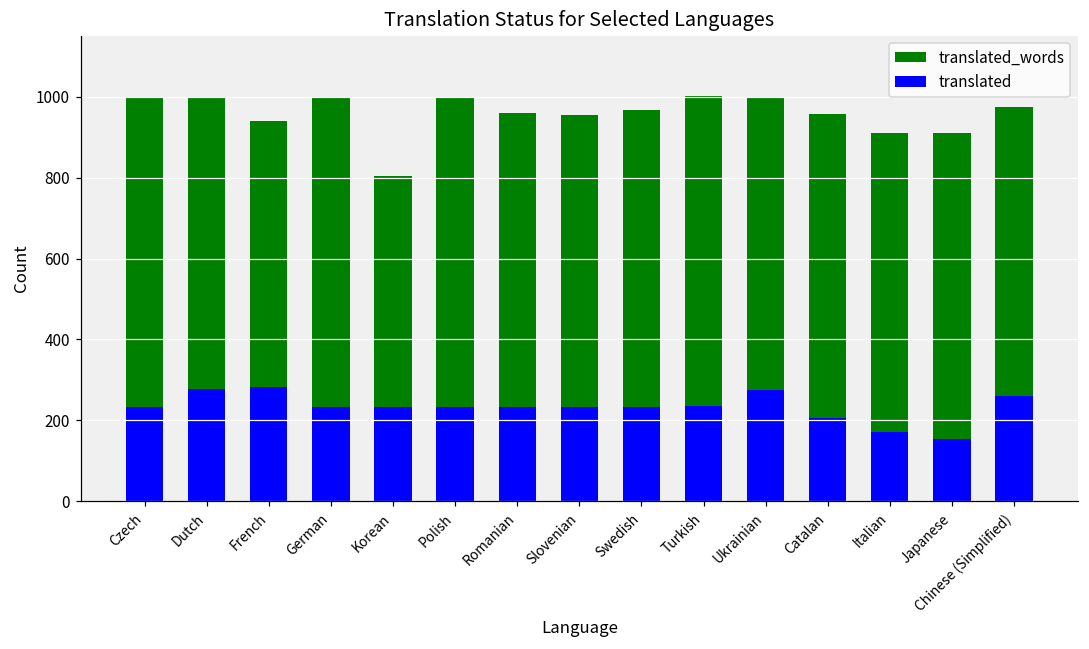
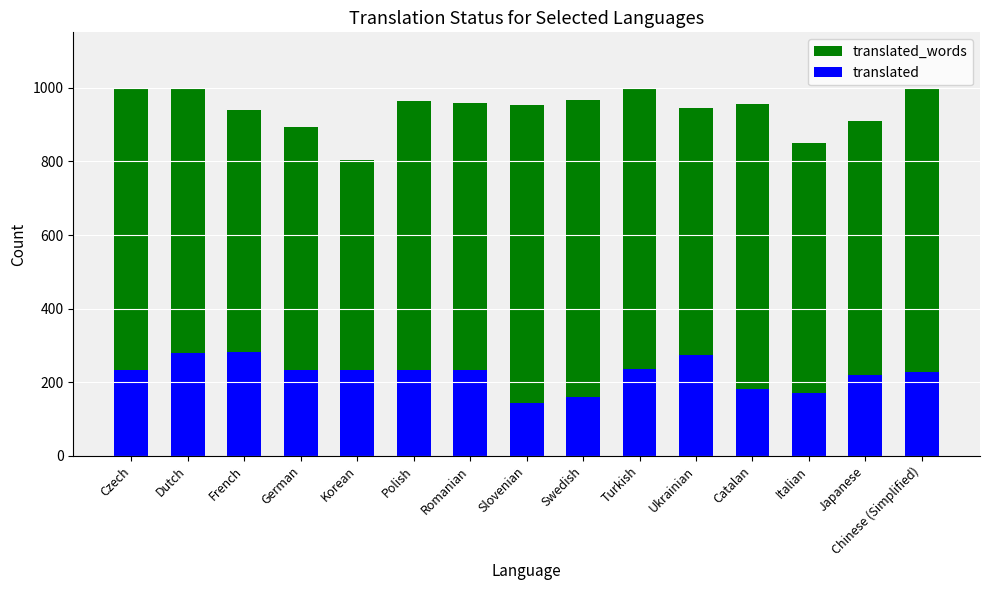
  {
    "translated_words": {
      "Czech": 1000,
      "Dutch": 1000,
      "French": 940,
-     "German": 1000,
+     "German": 890,
      "Korean": 800,
-     "Polish": 1000,
+     "Polish": 960,
      "Romanian": 960,
      "Slovenian": 950,
      "Swedish": 970,
      "Turkish": 1000,
-     "Ukrainian": 1000,
+     "Ukrainian": 950,
      "Catalan": 960,
-     "Italian": 910,
+     "Italian": 850,
      "Japanese": 910,
-     "Chinese (Simplified)": 970
+     "Chinese (Simplified)": 1000
    },
    "translated": {
-     "Slovenian": 230,
-     "Swedish": 230,
-     "Catalan": 210,
-     "Japanese": 150,
-     "Chinese (Simplified)": 260
+     "Slovenian": 140,
+     "Swedish": 160,
+     "Catalan": 180,
+     "Japanese": 220,
+     "Chinese (Simplified)": 230
    }
  }
